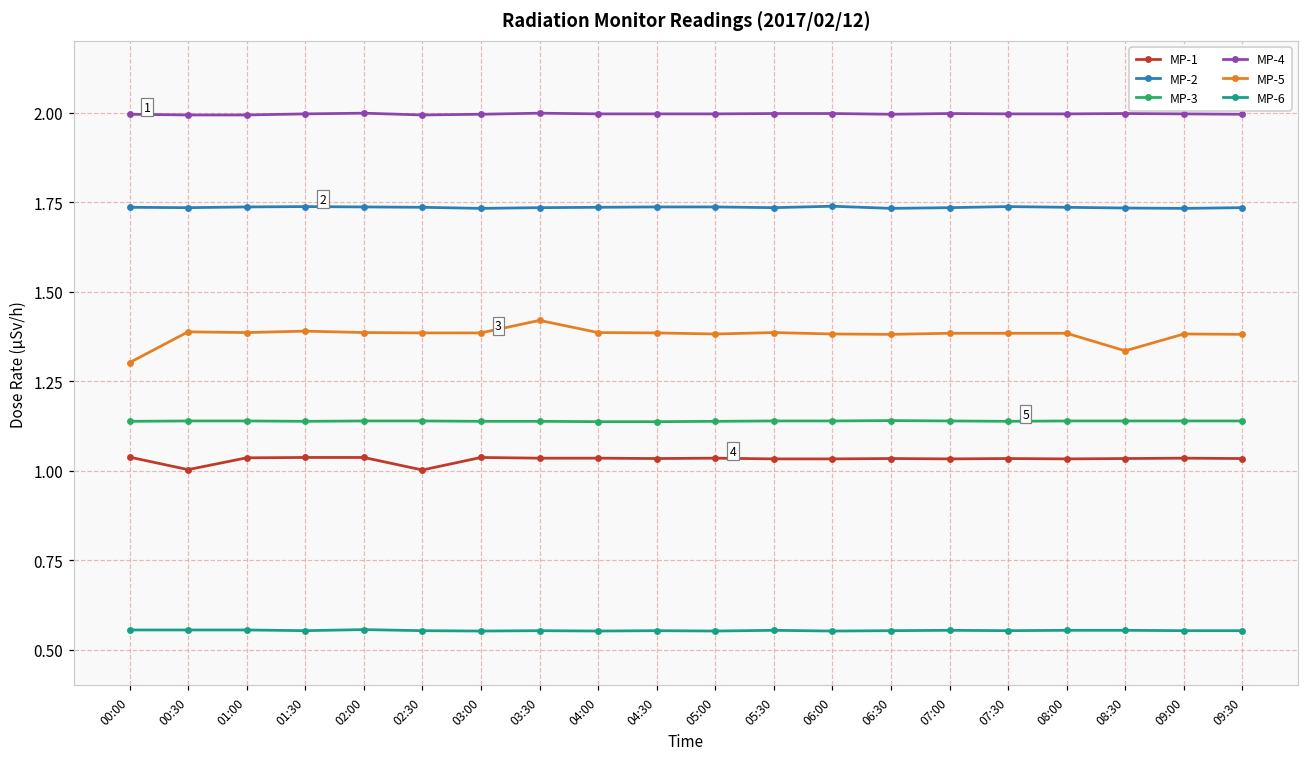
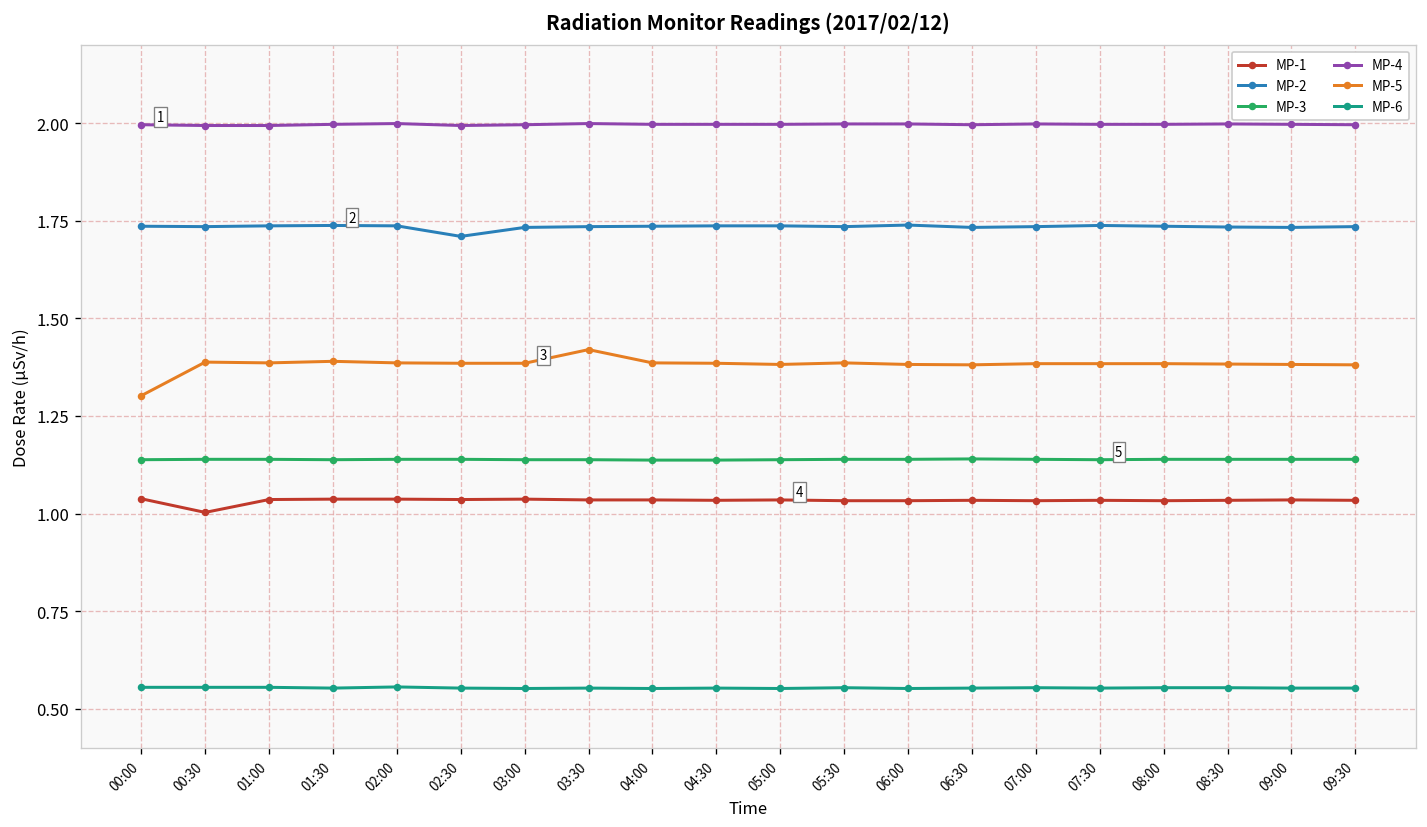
  {
    "MP-1": {
      "00:00": 1.04,
      "00:30": 1.00,
      "01:00": 1.04,
      "01:30": 1.04,
      "02:00": 1.04,
-     "02:30": 1.00,
+     "02:30": 1.04,
      "03:00": 1.04,
      "03:30": 1.04,
      "04:00": 1.04,
      "04:30": 1.03,
      "05:30": 1.03,
      "06:00": 1.03,
      "06:30": 1.03,
      "07:00": 1.03,
      "07:30": 1.03,
      "08:00": 1.03,
      "08:30": 1.03,
      "09:00": 1.04,
      "09:30": 1.03
    },
    "MP-2": {
      "00:00": 1.74,
      "00:30": 1.74,
      "01:00": 1.74,
-     "02:30": 1.74,
+     "02:30": 1.71,
      "03:00": 1.73,
      "03:30": 1.74,
      "04:00": 1.74,
      "04:30": 1.74,
      "05:00": 1.74,
      "05:30": 1.74,
      "06:00": 1.74,
      "06:30": 1.73,
      "07:00": 1.74,
      "07:30": 1.74,
      "08:00": 1.74,
      "08:30": 1.73,
      "09:00": 1.73,
      "09:30": 1.74
    },
    "MP-4": {
      "00:30": 1.99,
      "01:00": 1.99,
      "01:30": 2.00,
      "02:00": 2.00,
      "02:30": 1.99,
      "03:00": 2.00,
      "03:30": 2.00,
      "04:00": 2.00,
      "04:30": 2.00,
      "05:00": 2.00,
      "05:30": 2.00,
      "06:00": 2.00,
      "06:30": 2.00,
      "07:00": 2.00,
      "07:30": 2.00,
      "08:00": 2.00,
      "08:30": 2.00,
      "09:00": 2.00,
      "09:30": 2.00
    },
    "MP-5": {
      "00:00": 1.30,
      "00:30": 1.39,
      "01:00": 1.39,
      "01:30": 1.39,
      "02:00": 1.39,
      "02:30": 1.39,
      "03:30": 1.42,
      "04:00": 1.39,
      "04:30": 1.39,
      "05:00": 1.38,
      "05:30": 1.39,
      "06:00": 1.38,
      "06:30": 1.38,
      "07:00": 1.38,
      "07:30": 1.38,
      "08:00": 1.38,
-     "08:30": 1.34,
+     "08:30": 1.38,
      "09:00": 1.38,
      "09:30": 1.38
    }
  }
